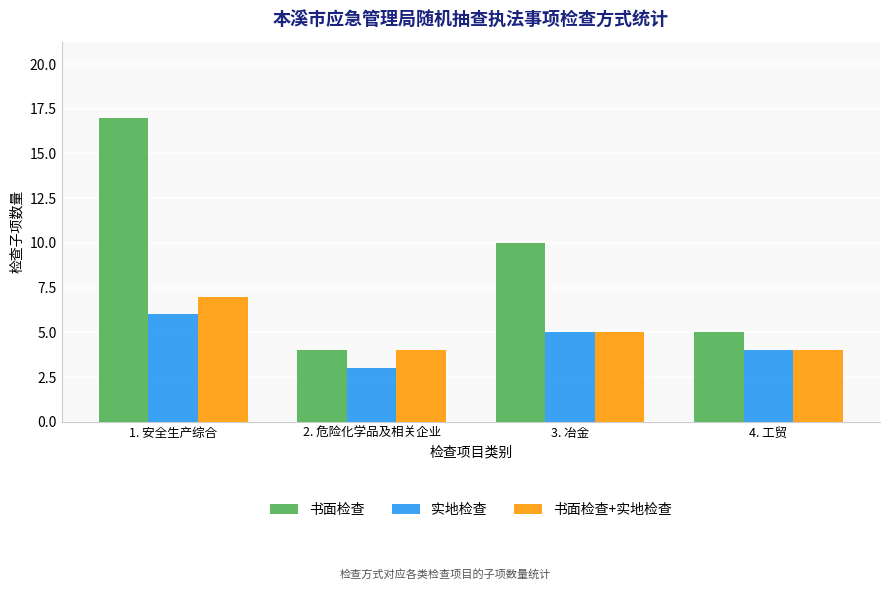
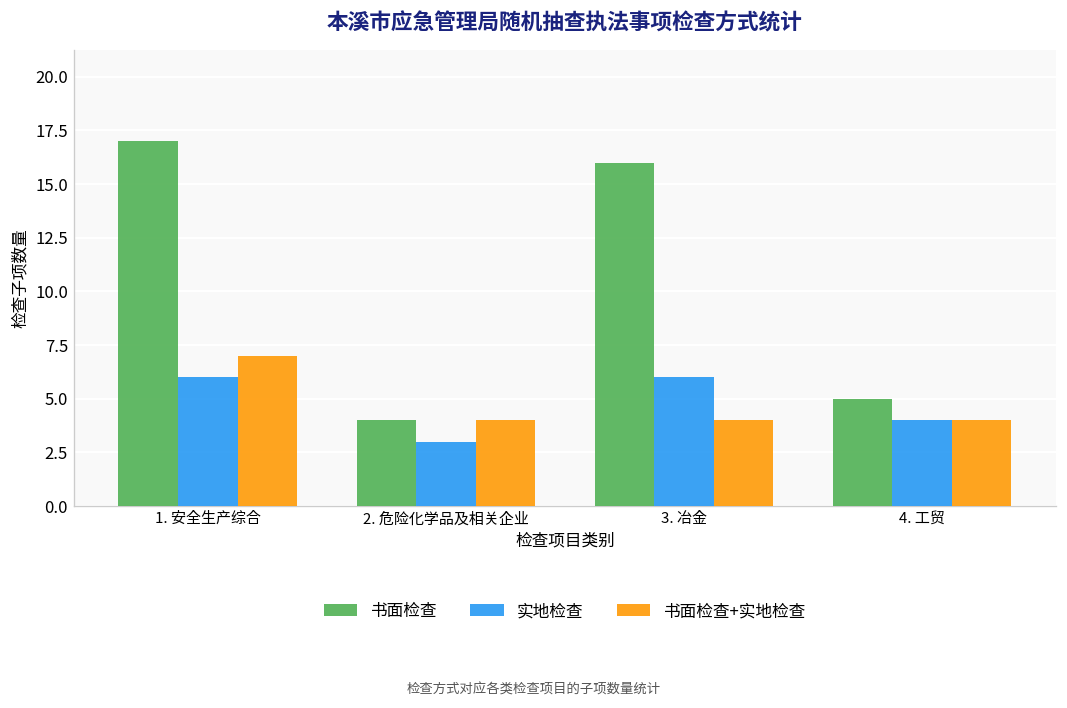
  {
    "书面检查": {
      "1. 安全生产综合": 17,
      "2. 危险化学品及相关企业": 4,
-     "3. 冶金": 10,
+     "3. 冶金": 16,
      "4. 工贸": 5
    },
    "实地检查": {
      "1. 安全生产综合": 6,
      "2. 危险化学品及相关企业": 3,
-     "3. 冶金": 5,
+     "3. 冶金": 6,
      "4. 工贸": 4
    },
    "书面检查+实地检查": {
      "1. 安全生产综合": 7,
      "2. 危险化学品及相关企业": 4,
-     "3. 冶金": 5,
+     "3. 冶金": 4,
      "4. 工贸": 4
    }
  }
